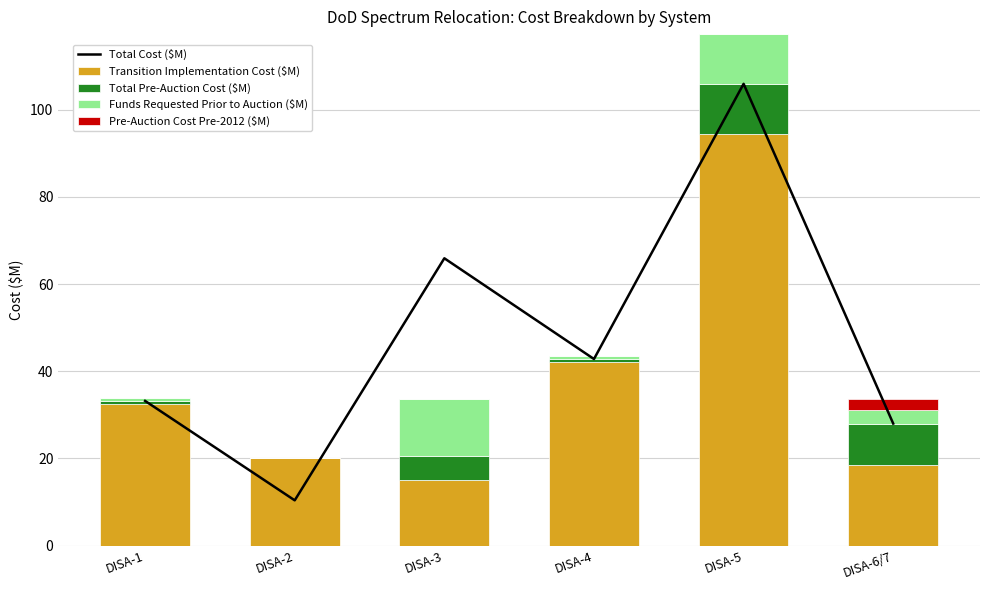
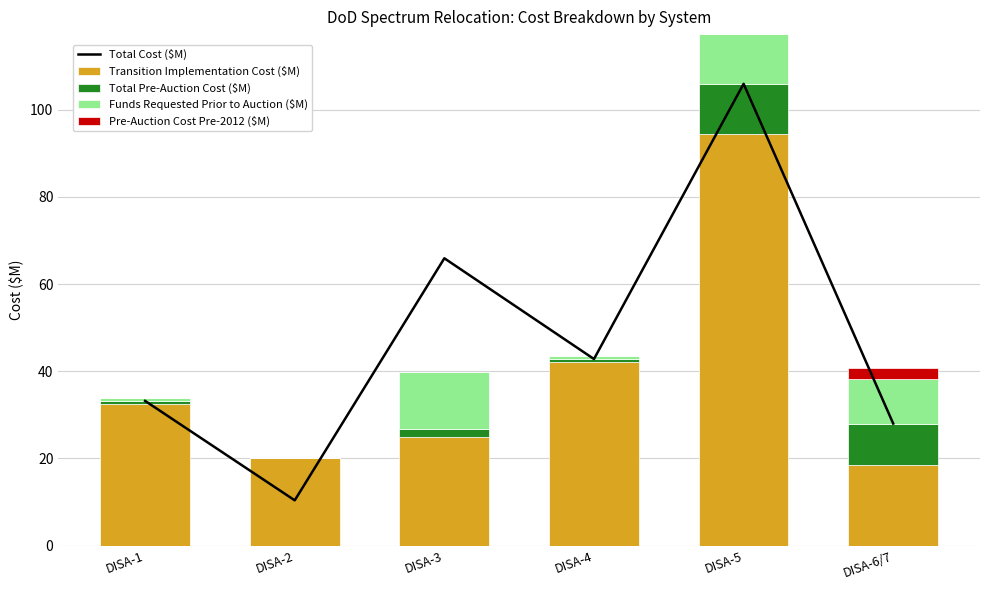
  {
    "Total Cost ($M)": {
      "DISA-1": 33,
      "DISA-2": 10,
      "DISA-3": 66,
      "DISA-4": 43,
      "DISA-5": 106,
      "DISA-6/7": 28
    },
    "Transition Implementation Cost ($M)": {
      "DISA-1": 33,
      "DISA-2": 20,
-     "DISA-3": 15,
+     "DISA-3": 25,
      "DISA-4": 42,
      "DISA-5": 95,
      "DISA-6/7": 19
    },
    "Total Pre-Auction Cost ($M)": {
      "DISA-1": 1,
      "DISA-2": 0,
-     "DISA-3": 5,
+     "DISA-3": 2,
      "DISA-4": 1,
      "DISA-5": 11,
      "DISA-6/7": 10
    },
    "Funds Requested Prior to Auction ($M)": {
      "DISA-1": 1,
      "DISA-2": 0,
      "DISA-3": 13,
      "DISA-4": 1,
      "DISA-5": 11,
-     "DISA-6/7": 3
+     "DISA-6/7": 10
    },
    "Pre-Auction Cost Pre-2012 ($M)": {
      "DISA-1": 0,
      "DISA-2": 0,
      "DISA-3": 0,
      "DISA-4": 0,
      "DISA-5": 0,
      "DISA-6/7": 3
    }
  }
